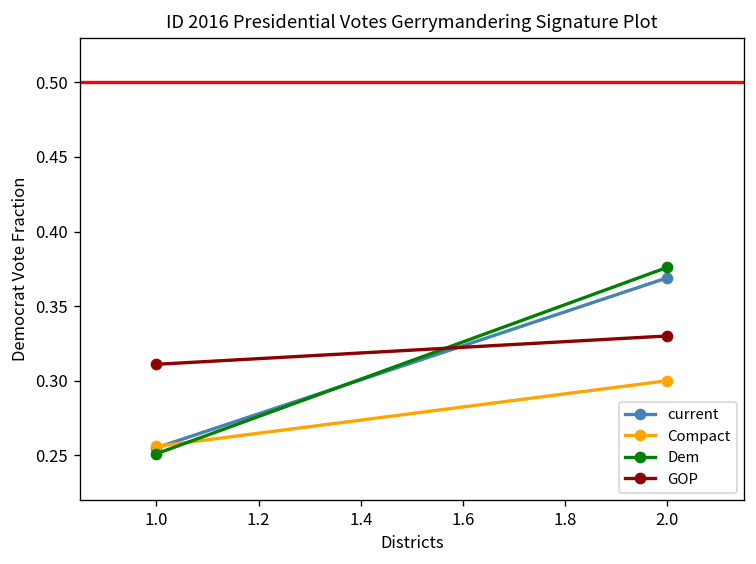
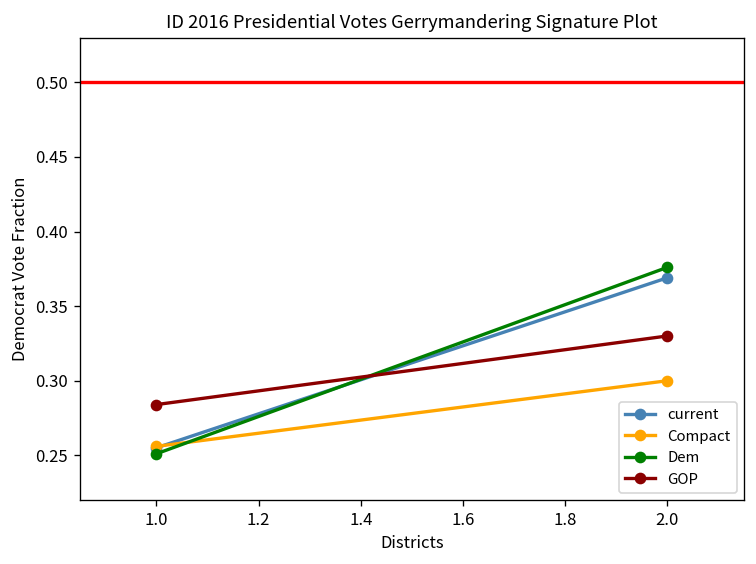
  {
    "current": {
      "2.0": 0.369
    },
    "Compact": {
      "2.0": 0.300
    },
    "Dem": {
      "1.0": 0.251,
      "2.0": 0.376
    },
    "GOP": {
-     "1.0": 0.311,
+     "1.0": 0.284,
      "2.0": 0.330
    }
  }
